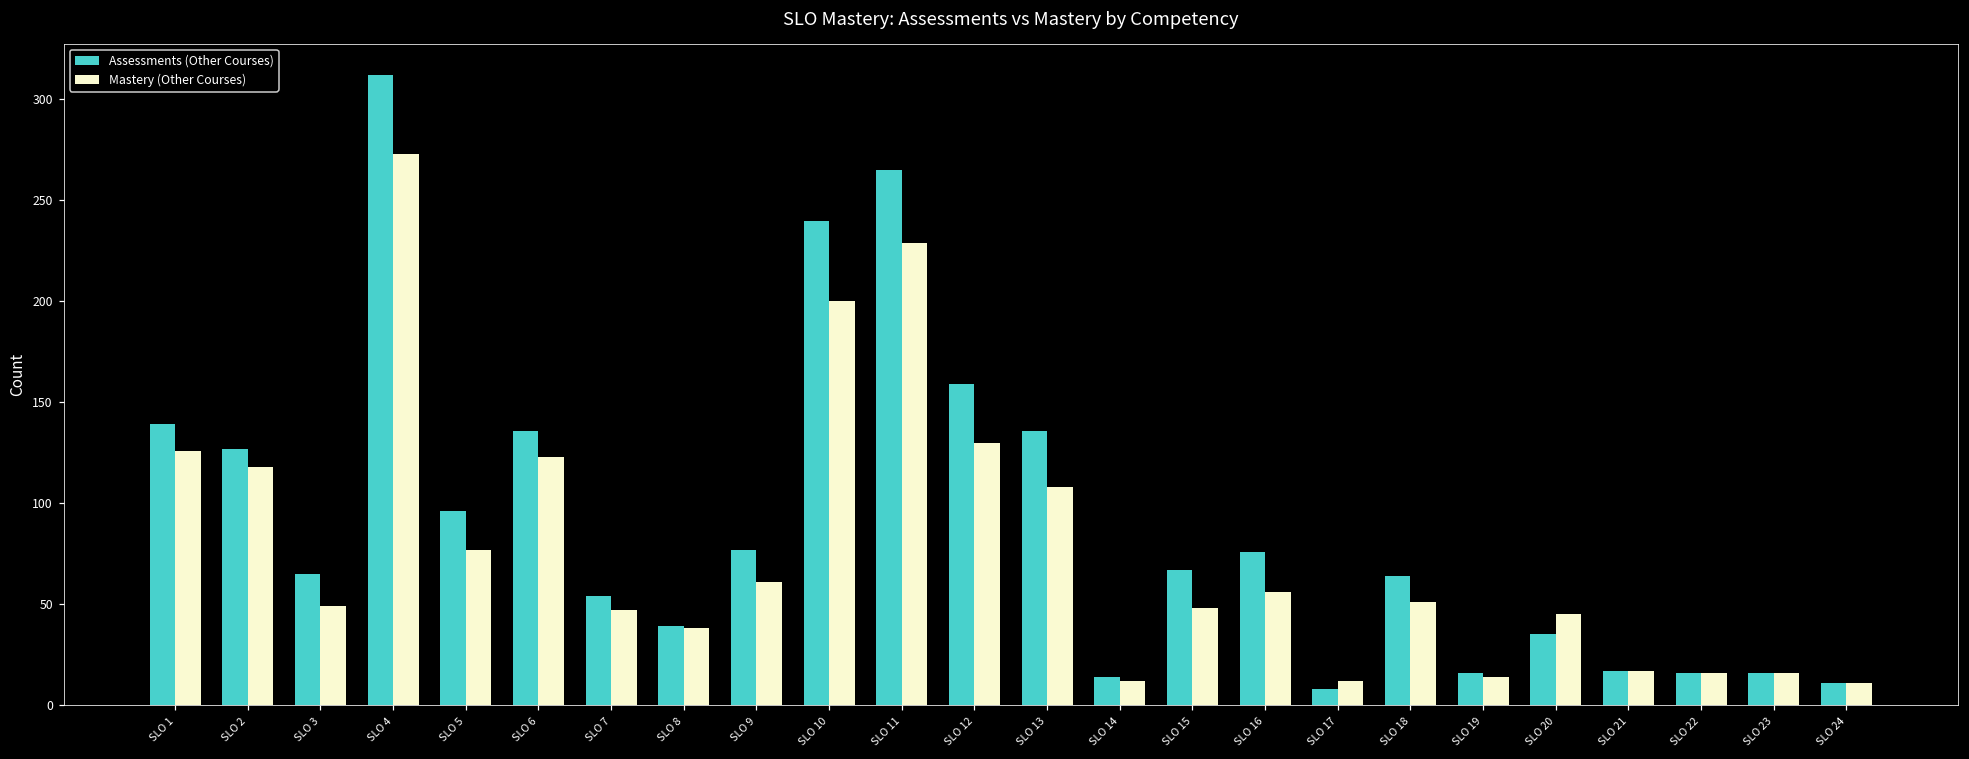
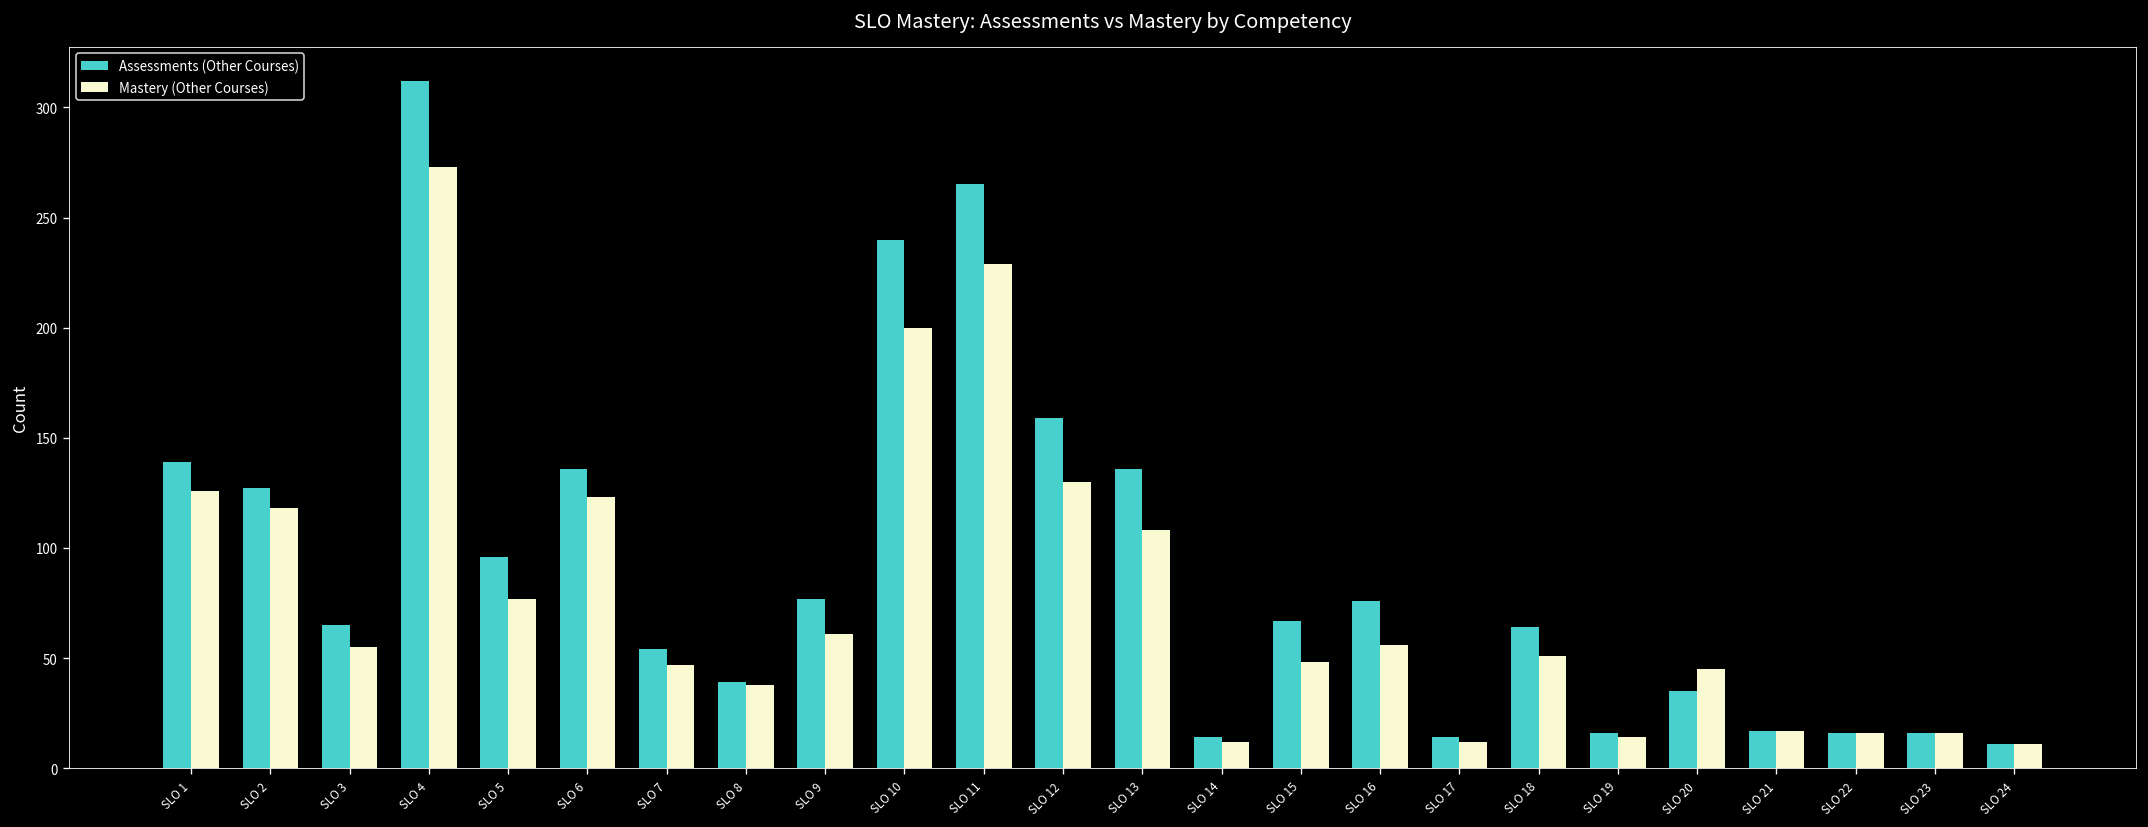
  {
    "Assessments (Other Courses)": {
      "SLO 1": 139,
      "SLO 2": 127,
      "SLO 3": 65,
      "SLO 4": 312,
      "SLO 5": 96,
      "SLO 6": 136,
      "SLO 7": 54,
      "SLO 8": 39,
      "SLO 9": 77,
      "SLO 10": 240,
      "SLO 11": 265,
      "SLO 12": 159,
      "SLO 13": 136,
      "SLO 14": 14,
      "SLO 15": 67,
      "SLO 16": 76,
-     "SLO 17": 8,
+     "SLO 17": 14,
      "SLO 18": 64,
      "SLO 19": 16,
      "SLO 20": 35,
      "SLO 21": 17,
      "SLO 22": 16,
      "SLO 23": 16,
      "SLO 24": 11
    },
    "Mastery (Other Courses)": {
      "SLO 1": 126,
      "SLO 2": 118,
-     "SLO 3": 49,
+     "SLO 3": 55,
      "SLO 4": 273,
      "SLO 5": 77,
      "SLO 6": 123,
      "SLO 7": 47,
      "SLO 8": 38,
      "SLO 9": 61,
      "SLO 10": 200,
      "SLO 11": 229,
      "SLO 12": 130,
      "SLO 13": 108,
      "SLO 14": 12,
      "SLO 15": 48,
      "SLO 16": 56,
      "SLO 17": 12,
      "SLO 18": 51,
      "SLO 19": 14,
      "SLO 20": 45,
      "SLO 21": 17,
      "SLO 22": 16,
      "SLO 23": 16,
      "SLO 24": 11
    }
  }
